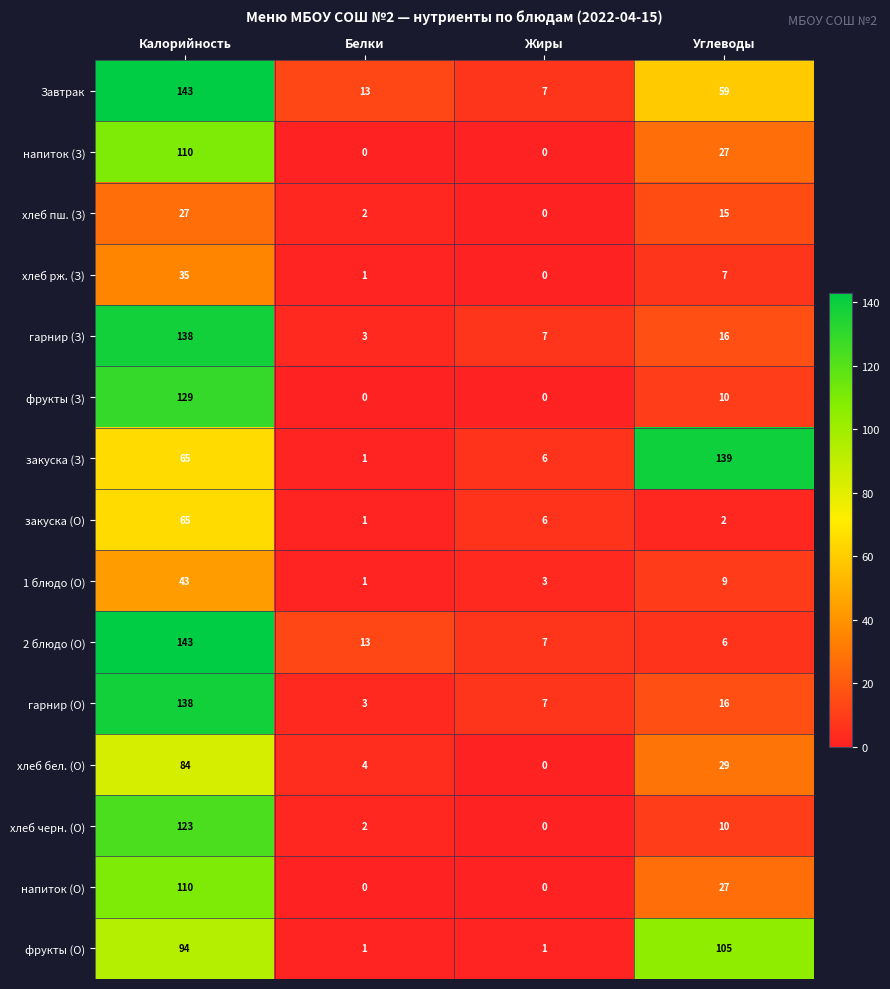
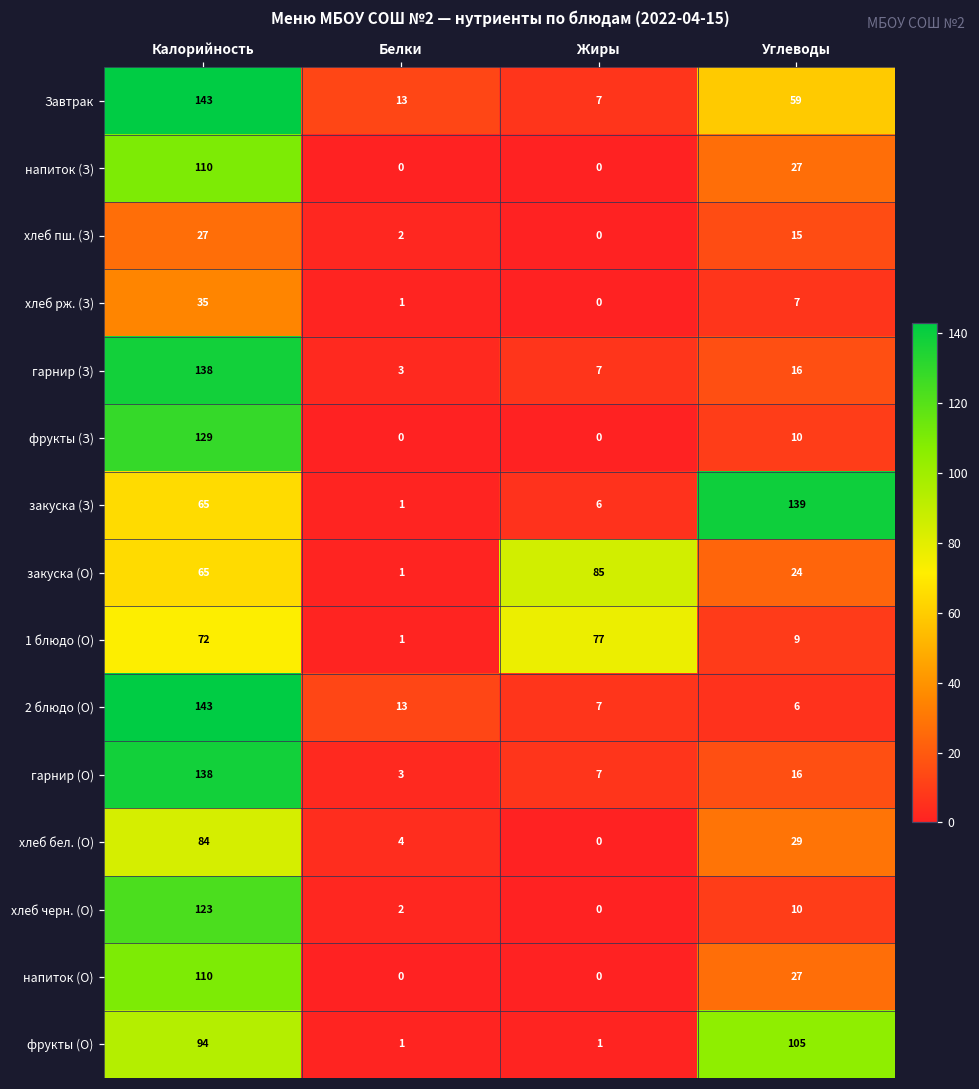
  {
    "Завтрак": {
      "Калорийность": 143,
      "Белки": 13,
      "Жиры": 7,
      "Углеводы": 59
    },
    "напиток (З)": {
      "Калорийность": 110,
      "Белки": 0,
      "Жиры": 0,
      "Углеводы": 27
    },
    "хлеб пш. (З)": {
      "Калорийность": 27,
      "Белки": 2,
      "Жиры": 0,
      "Углеводы": 15
    },
    "хлеб рж. (З)": {
      "Калорийность": 35,
      "Белки": 1,
      "Жиры": 0,
      "Углеводы": 7
    },
    "гарнир (З)": {
      "Калорийность": 138,
      "Белки": 3,
      "Жиры": 7,
      "Углеводы": 16
    },
    "фрукты (З)": {
      "Калорийность": 129,
      "Белки": 0,
      "Жиры": 0,
      "Углеводы": 10
    },
    "закуска (З)": {
      "Калорийность": 65,
      "Белки": 1,
      "Жиры": 6,
      "Углеводы": 139
    },
    "закуска (О)": {
      "Калорийность": 65,
      "Белки": 1,
-     "Жиры": 6,
-     "Углеводы": 2
+     "Жиры": 85,
+     "Углеводы": 24
    },
    "1 блюдо (О)": {
-     "Калорийность": 43,
+     "Калорийность": 72,
      "Белки": 1,
-     "Жиры": 3,
+     "Жиры": 77,
      "Углеводы": 9
    },
    "2 блюдо (О)": {
      "Калорийность": 143,
      "Белки": 13,
      "Жиры": 7,
      "Углеводы": 6
    },
    "гарнир (О)": {
      "Калорийность": 138,
      "Белки": 3,
      "Жиры": 7,
      "Углеводы": 16
    },
    "хлеб бел. (О)": {
      "Калорийность": 84,
      "Белки": 4,
      "Жиры": 0,
      "Углеводы": 29
    },
    "хлеб черн. (О)": {
      "Калорийность": 123,
      "Белки": 2,
      "Жиры": 0,
      "Углеводы": 10
    },
    "напиток (О)": {
      "Калорийность": 110,
      "Белки": 0,
      "Жиры": 0,
      "Углеводы": 27
    },
    "фрукты (О)": {
      "Калорийность": 94,
      "Белки": 1,
      "Жиры": 1,
      "Углеводы": 105
    }
  }
